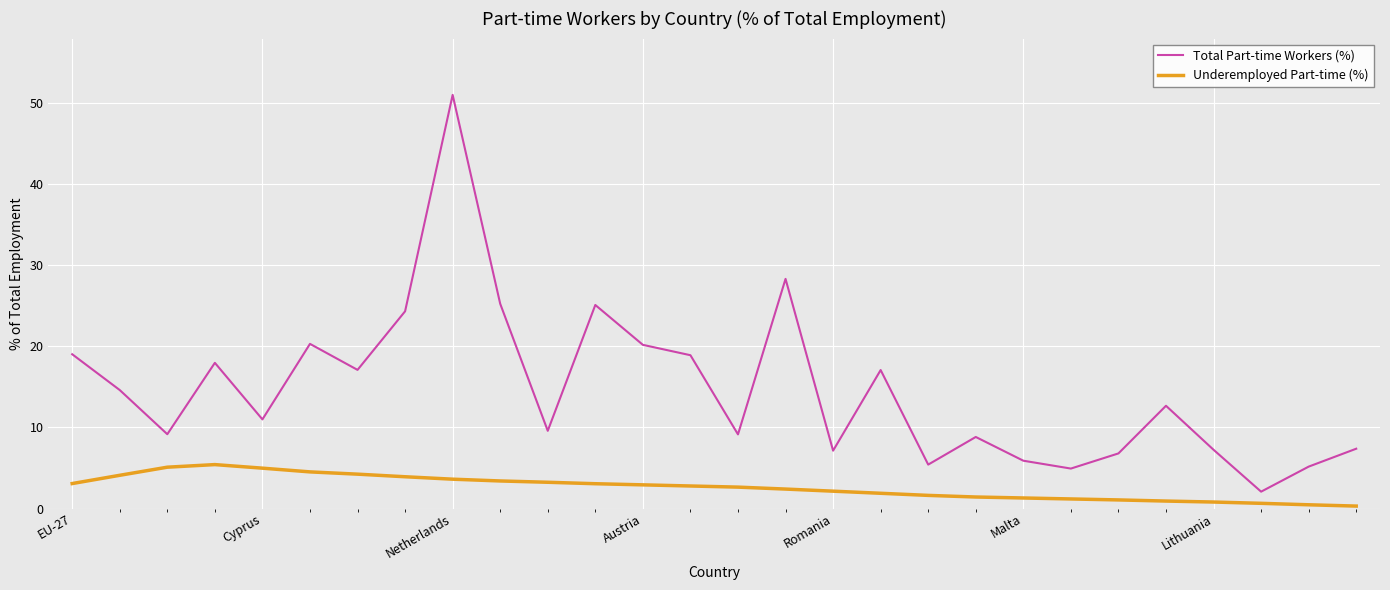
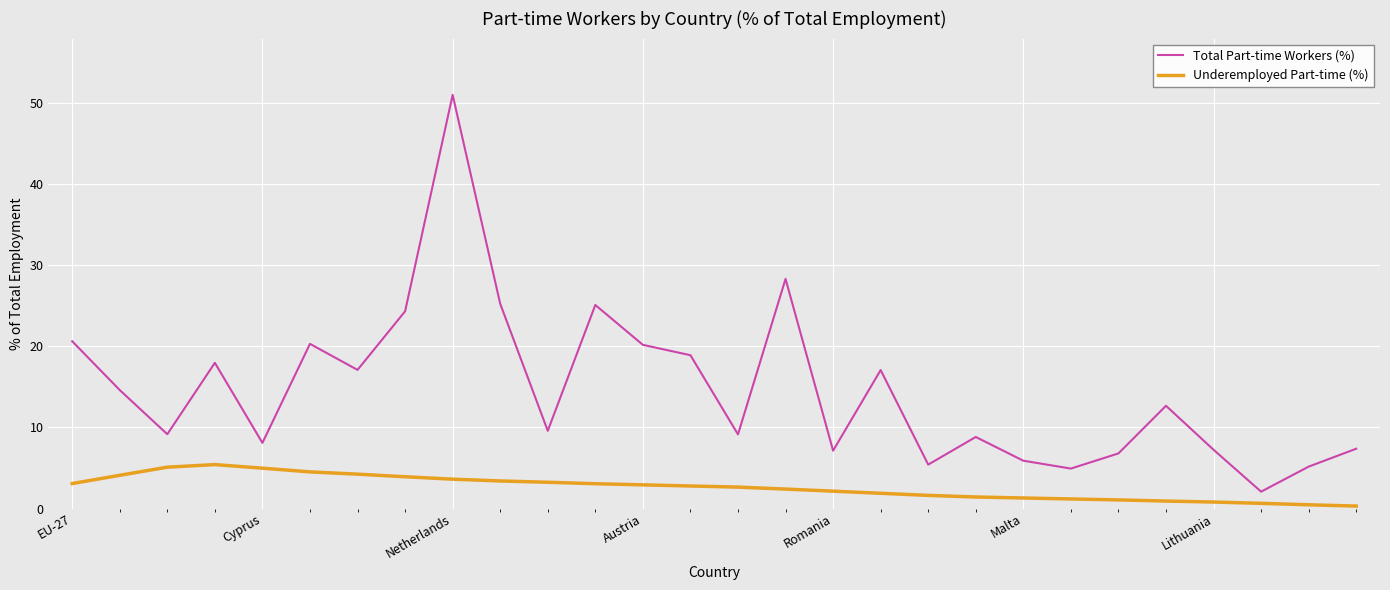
  {
    "Total Part-time Workers (%)": {
-     "EU-27": 19,
-     "Cyprus": 11,
+     "EU-27": 21,
+     "Cyprus": 8,
      "Netherlands": 51,
      "Austria": 20,
      "Romania": 7,
      "Malta": 6,
      "Lithuania": 7
    },
    "Underemployed Part-time (%)": {
      "EU-27": 3,
      "Cyprus": 5,
      "Netherlands": 4,
      "Austria": 3,
      "Romania": 2,
      "Malta": 1,
      "Lithuania": 1
    }
  }
